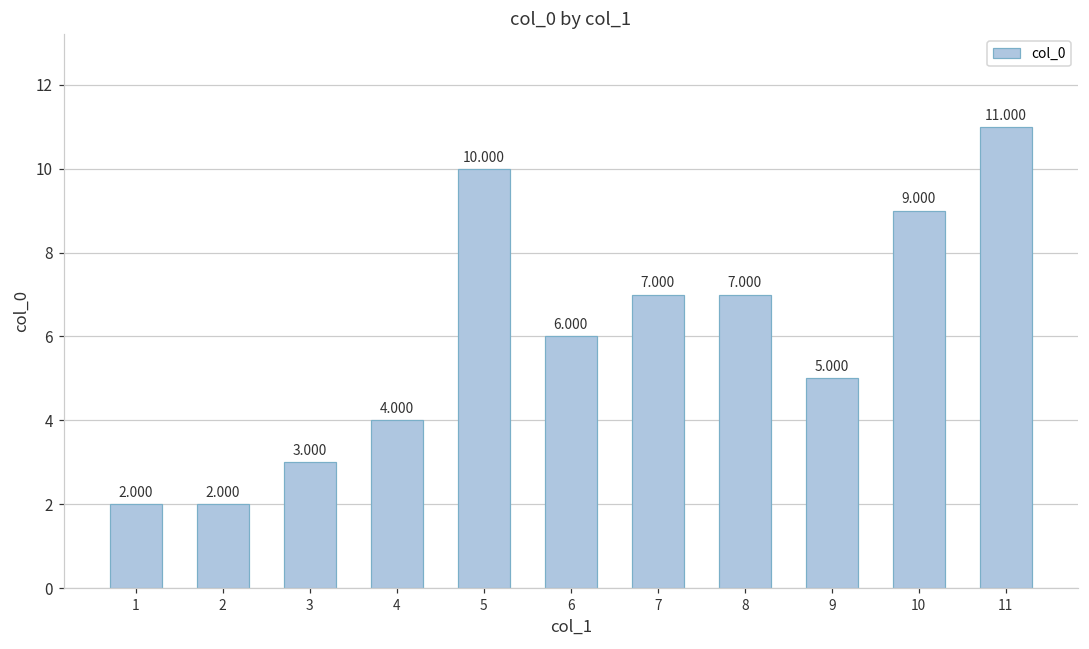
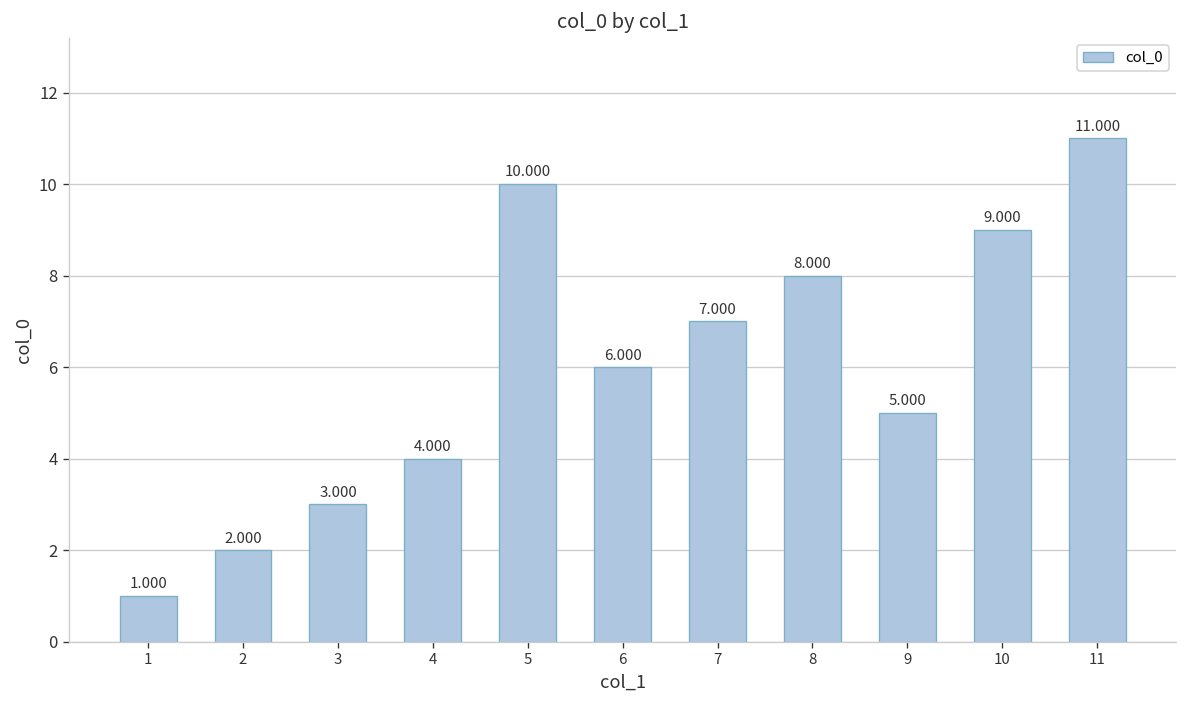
  {
-   "1": 2.000,
+   "1": 1.000,
    "2": 2.000,
    "3": 3.000,
    "4": 4.000,
    "5": 10.000,
    "6": 6.000,
    "7": 7.000,
-   "8": 7.000,
+   "8": 8.000,
    "9": 5.000,
    "10": 9.000,
    "11": 11.000
  }
